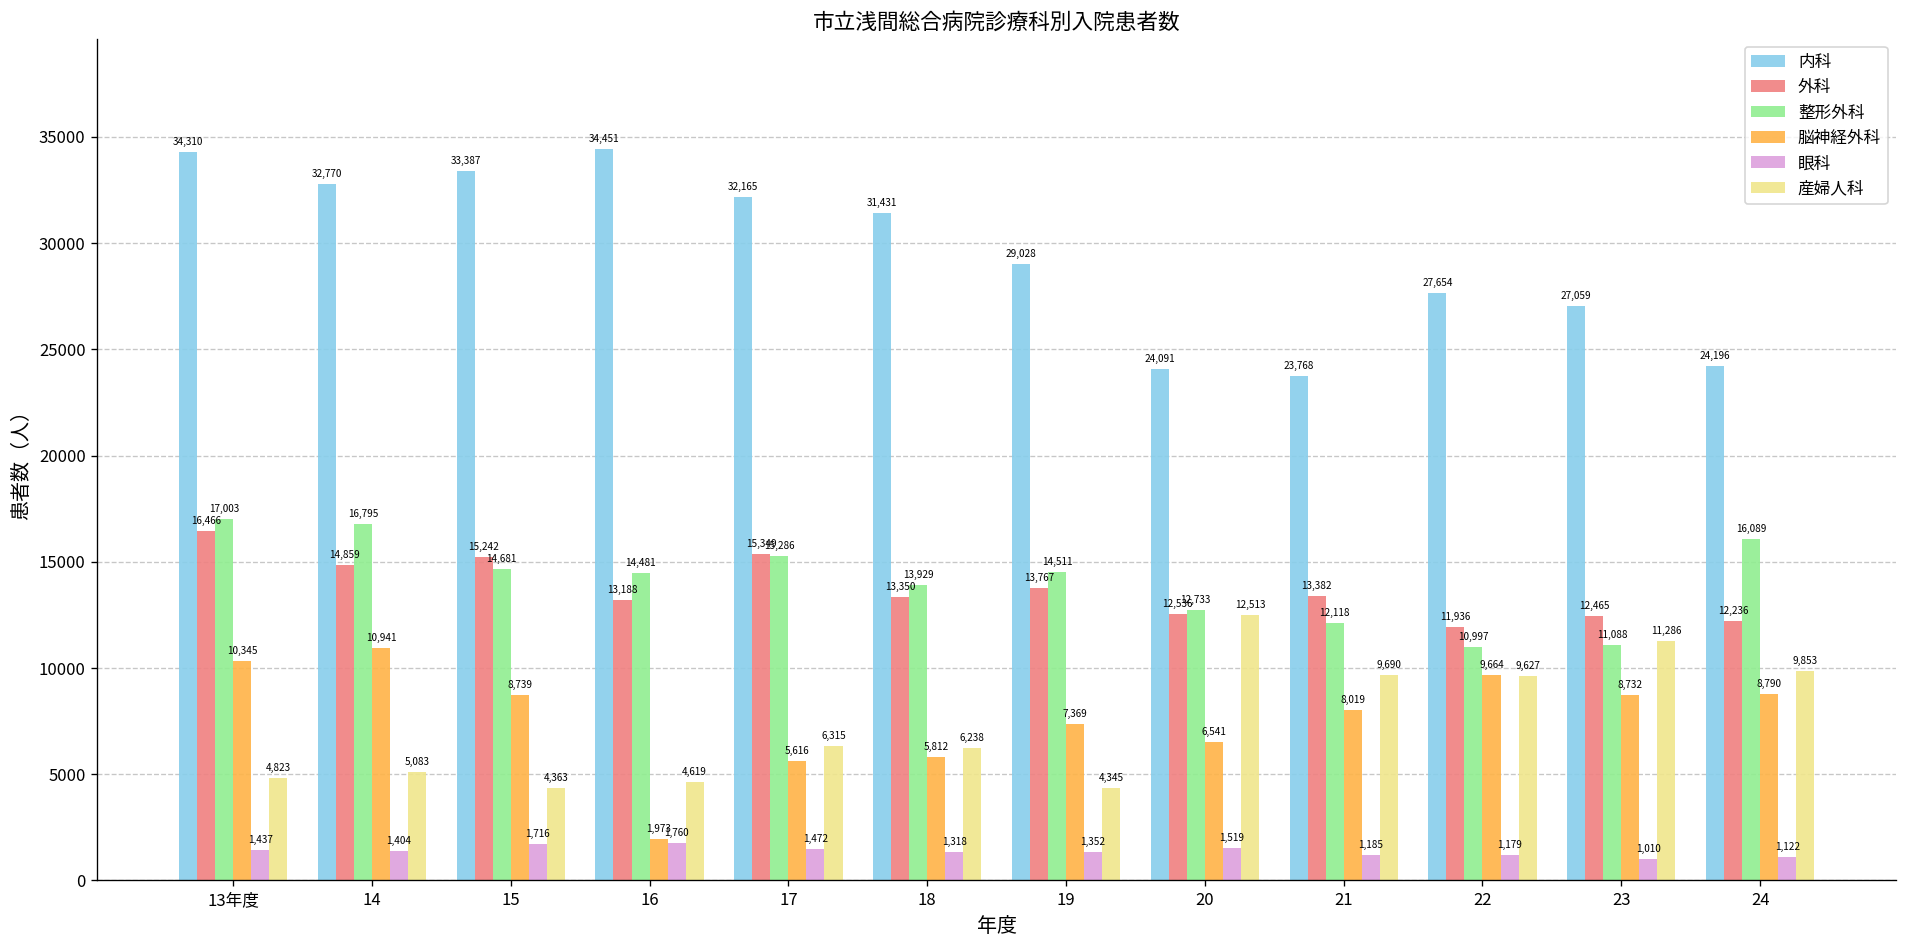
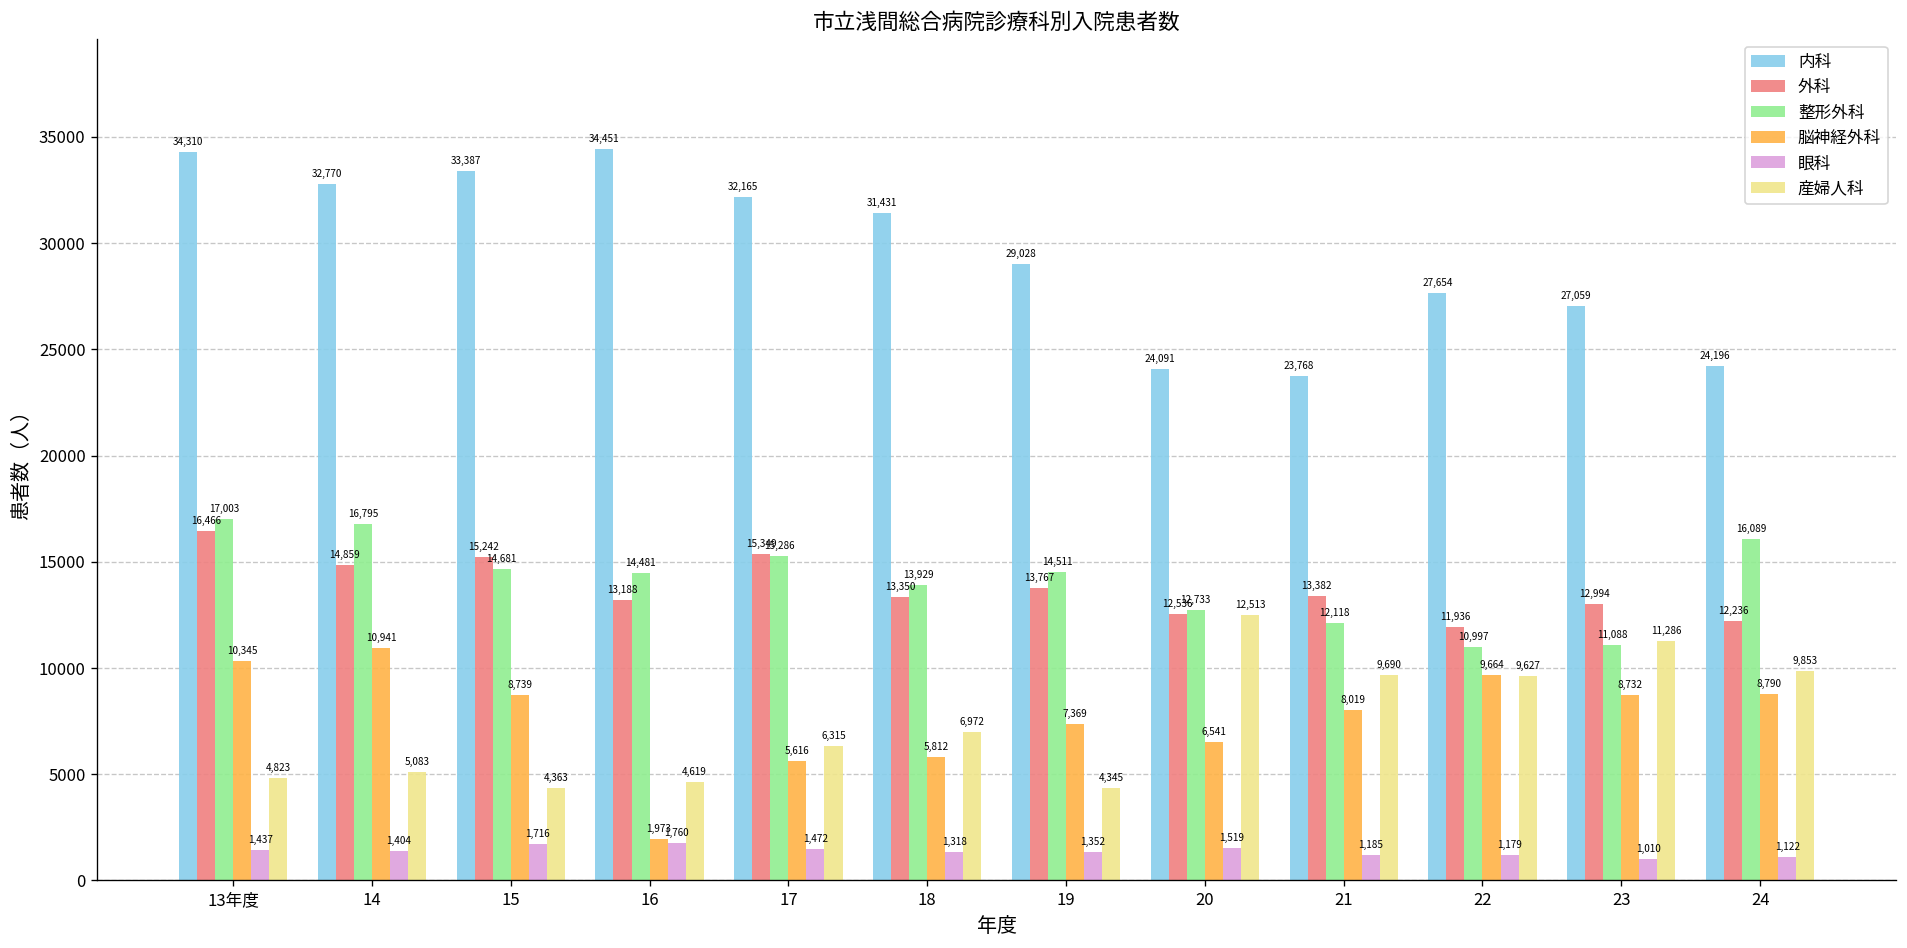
  {
    "内科": {
      "13年度": "34,310",
      "14": "32,770",
      "15": "33,387",
      "16": "34,451",
      "17": "32,165",
      "18": "31,431",
      "19": "29,028",
      "20": "24,091",
      "21": "23,768",
      "22": "27,654",
      "23": "27,059",
      "24": "24,196"
    },
    "外科": {
      "13年度": "16,466",
      "14": "14,859",
      "15": "15,242",
      "16": "13,188",
      "18": "13,350",
      "19": "13,767",
      "21": "13,382",
      "22": "11,936",
-     "23": "12,465",
+     "23": "12,994",
      "24": "12,236"
    },
    "整形外科": {
      "13年度": "17,003",
      "14": "16,795",
      "15": "14,681",
      "16": "14,481",
      "18": "13,929",
      "19": "14,511",
      "21": "12,118",
      "22": "10,997",
      "23": "11,088",
      "24": "16,089"
    },
    "脳神経外科": {
      "13年度": "10,345",
      "14": "10,941",
      "15": "8,739",
      "17": "5,616",
      "18": "5,812",
      "19": "7,369",
      "20": "6,541",
      "21": "8,019",
      "22": "9,664",
      "23": "8,732",
      "24": "8,790"
    },
    "眼科": {
      "13年度": "1,437",
      "14": "1,404",
      "15": "1,716",
      "17": "1,472",
      "18": "1,318",
      "19": "1,352",
      "20": "1,519",
      "21": "1,185",
      "22": "1,179",
      "23": "1,010",
      "24": "1,122"
    },
    "産婦人科": {
      "13年度": "4,823",
      "14": "5,083",
      "15": "4,363",
      "16": "4,619",
      "17": "6,315",
-     "18": "6,238",
+     "18": "6,972",
      "19": "4,345",
      "20": "12,513",
      "21": "9,690",
      "22": "9,627",
      "23": "11,286",
      "24": "9,853"
    }
  }
